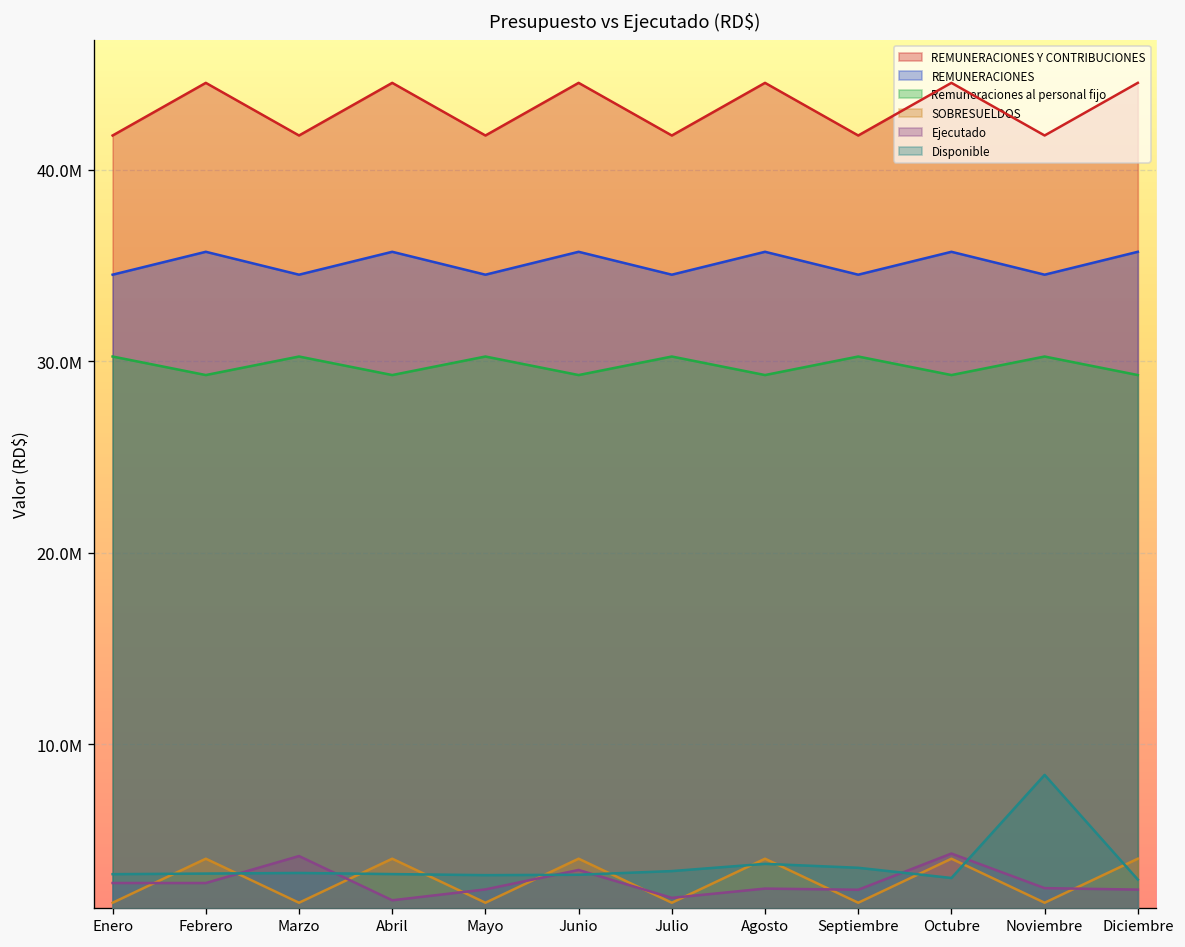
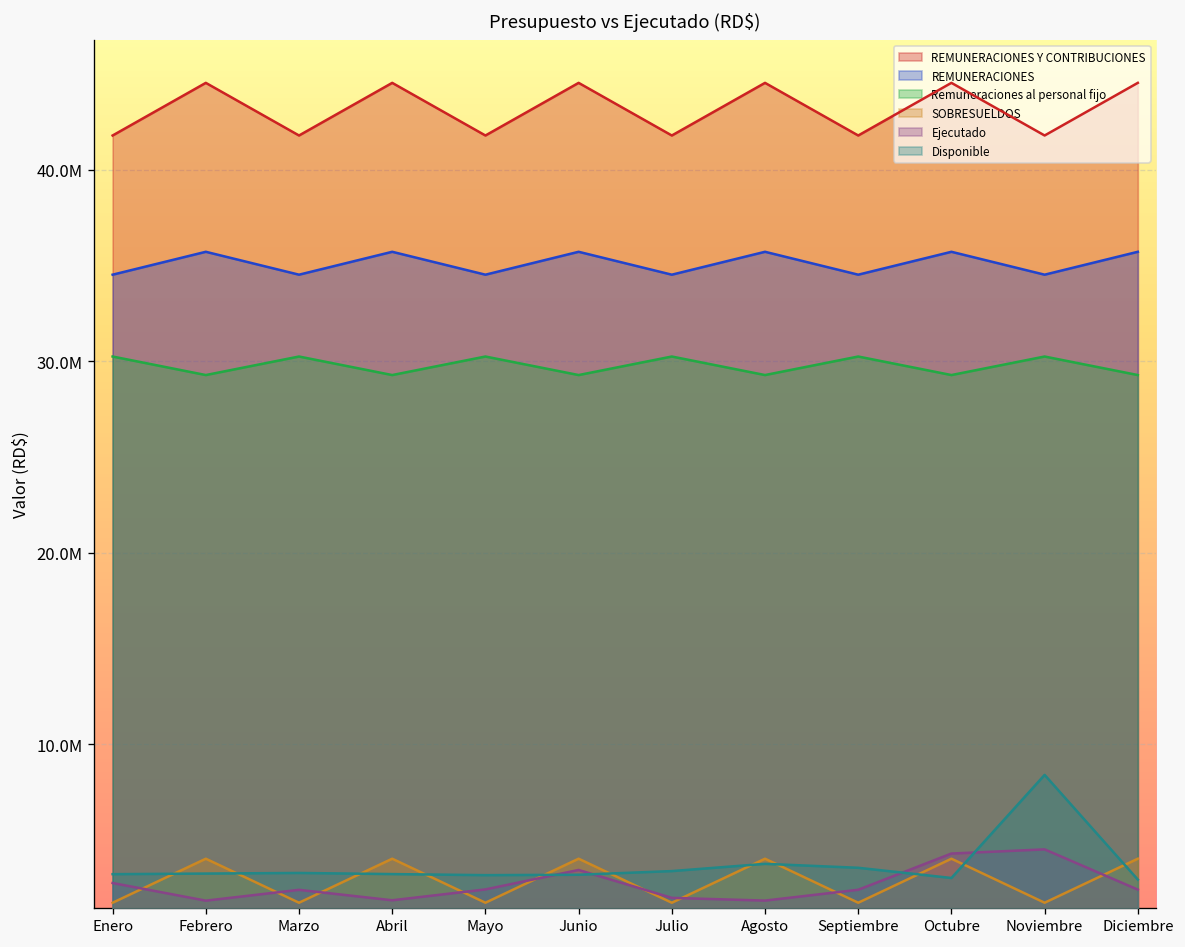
  {
    "Ejecutado": {
      "Enero": 2800000,
-     "Febrero": 2800000,
-     "Marzo": 4200000,
+     "Febrero": 1800000,
+     "Marzo": 2400000,
      "Abril": 1900000,
      "Mayo": 2400000,
      "Junio": 3500000,
      "Julio": 2000000,
-     "Agosto": 2500000,
+     "Agosto": 1900000,
      "Septiembre": 2400000,
      "Octubre": 4300000,
-     "Noviembre": 2500000,
+     "Noviembre": 4500000,
      "Diciembre": 2400000
    }
  }
